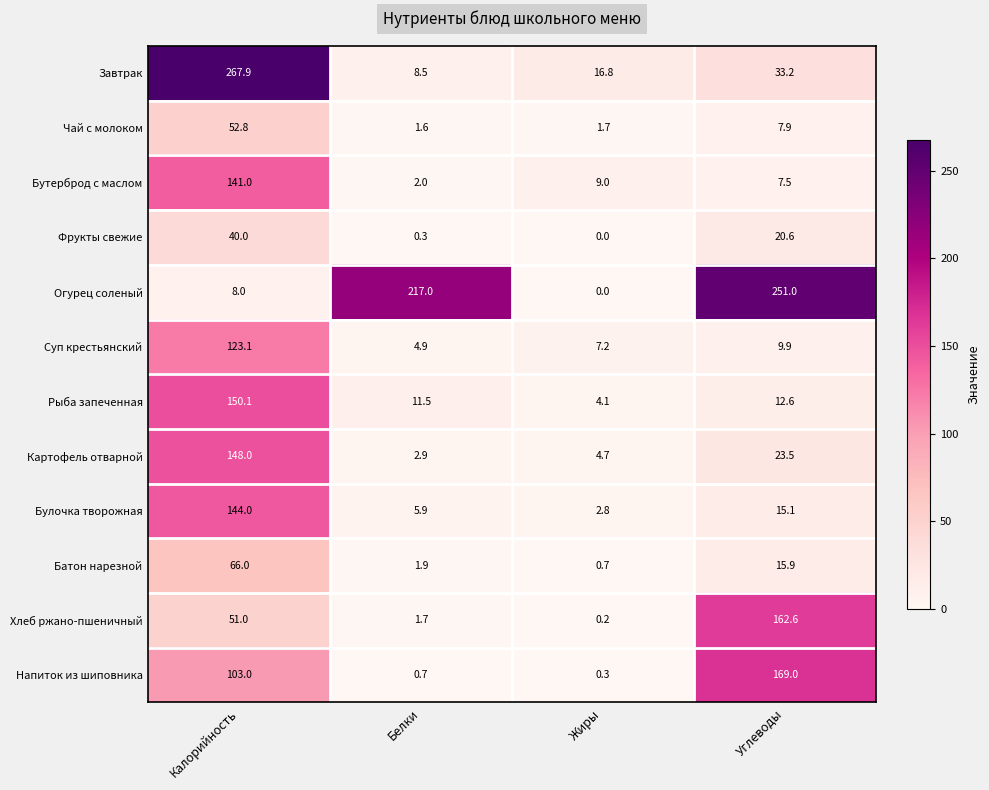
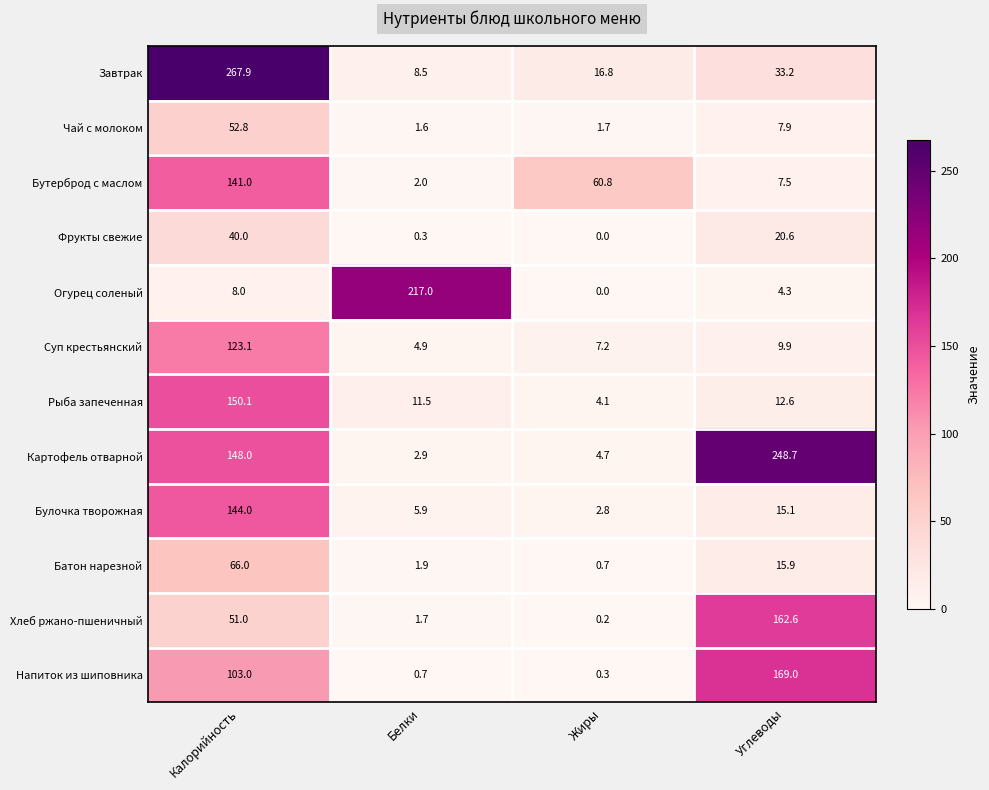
  {
    "Завтрак": {
      "Калорийность": 267.9,
      "Белки": 8.5,
      "Жиры": 16.8,
      "Углеводы": 33.2
    },
    "Чай с молоком": {
      "Калорийность": 52.8,
      "Белки": 1.6,
      "Жиры": 1.7,
      "Углеводы": 7.9
    },
    "Бутерброд с маслом": {
      "Калорийность": 141.0,
      "Белки": 2.0,
-     "Жиры": 9.0,
+     "Жиры": 60.8,
      "Углеводы": 7.5
    },
    "Фрукты свежие": {
      "Калорийность": 40.0,
      "Белки": 0.3,
      "Жиры": 0.0,
      "Углеводы": 20.6
    },
    "Огурец соленый": {
      "Калорийность": 8.0,
      "Белки": 217.0,
      "Жиры": 0.0,
-     "Углеводы": 251.0
+     "Углеводы": 4.3
    },
    "Суп крестьянский": {
      "Калорийность": 123.1,
      "Белки": 4.9,
      "Жиры": 7.2,
      "Углеводы": 9.9
    },
    "Рыба запеченная": {
      "Калорийность": 150.1,
      "Белки": 11.5,
      "Жиры": 4.1,
      "Углеводы": 12.6
    },
    "Картофель отварной": {
      "Калорийность": 148.0,
      "Белки": 2.9,
      "Жиры": 4.7,
-     "Углеводы": 23.5
+     "Углеводы": 248.7
    },
    "Булочка творожная": {
      "Калорийность": 144.0,
      "Белки": 5.9,
      "Жиры": 2.8,
      "Углеводы": 15.1
    },
    "Батон нарезной": {
      "Калорийность": 66.0,
      "Белки": 1.9,
      "Жиры": 0.7,
      "Углеводы": 15.9
    },
    "Хлеб ржано-пшеничный": {
      "Калорийность": 51.0,
      "Белки": 1.7,
      "Жиры": 0.2,
      "Углеводы": 162.6
    },
    "Напиток из шиповника": {
      "Калорийность": 103.0,
      "Белки": 0.7,
      "Жиры": 0.3,
      "Углеводы": 169.0
    }
  }
